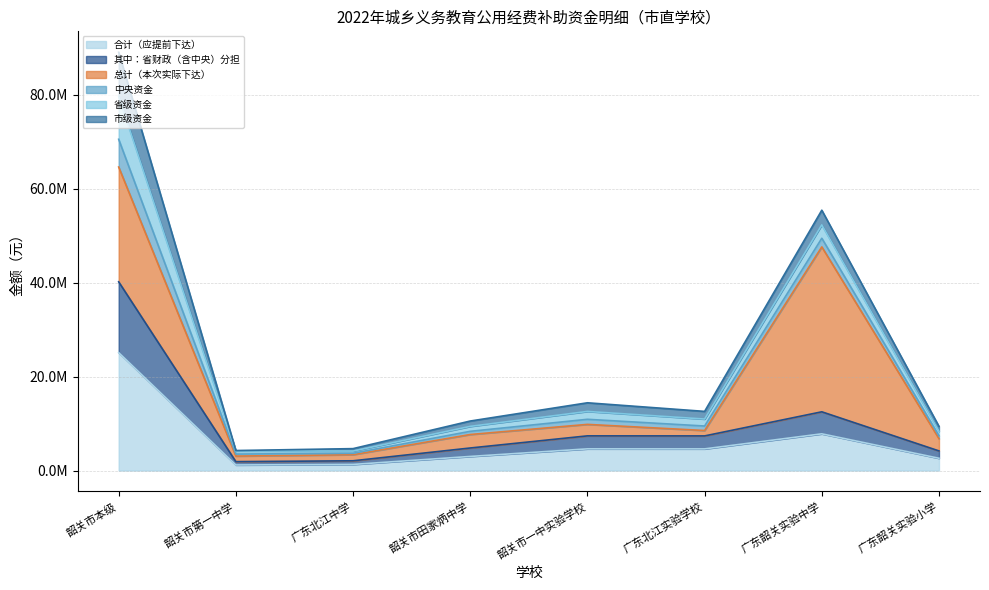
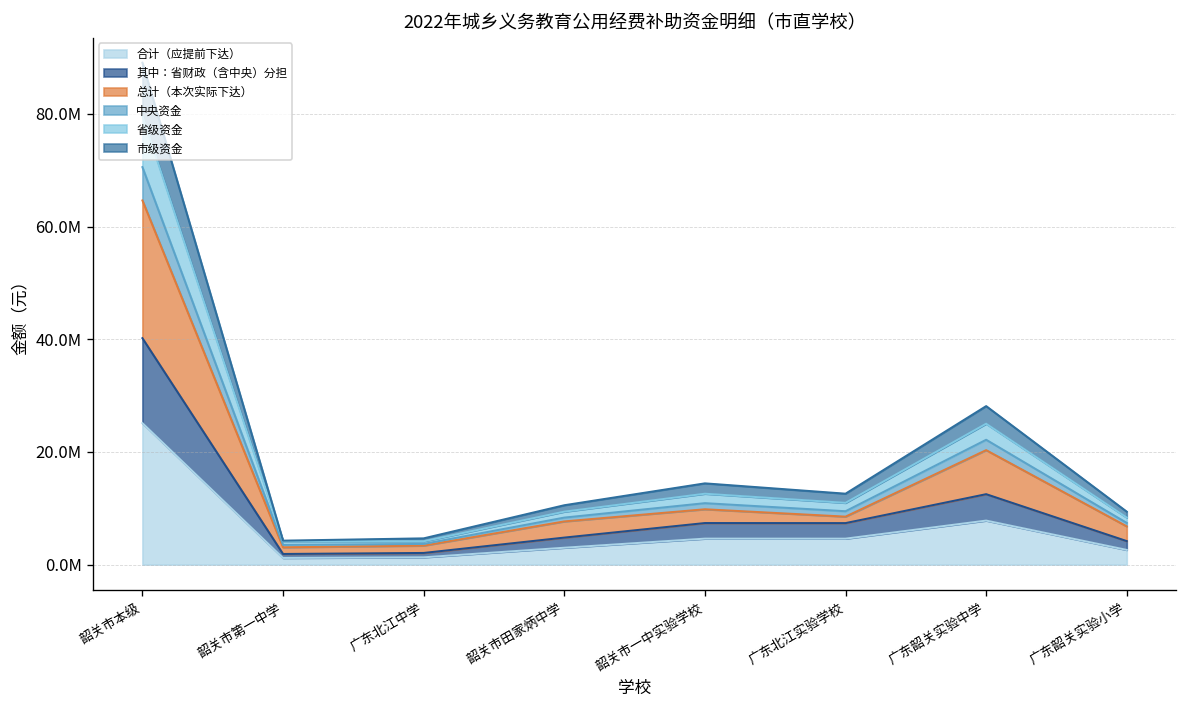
  {
    "总计（本次实际下达）": {
      "韶关市本级": 24000000,
      "韶关市田家炳中学": 3000000,
      "韶关市一中实验学校": 2000000,
      "广东北江实验学校": 1000000,
-     "广东韶关实验中学": 35000000,
+     "广东韶关实验中学": 8000000,
      "广东韶关实验小学": 3000000
    }
  }
